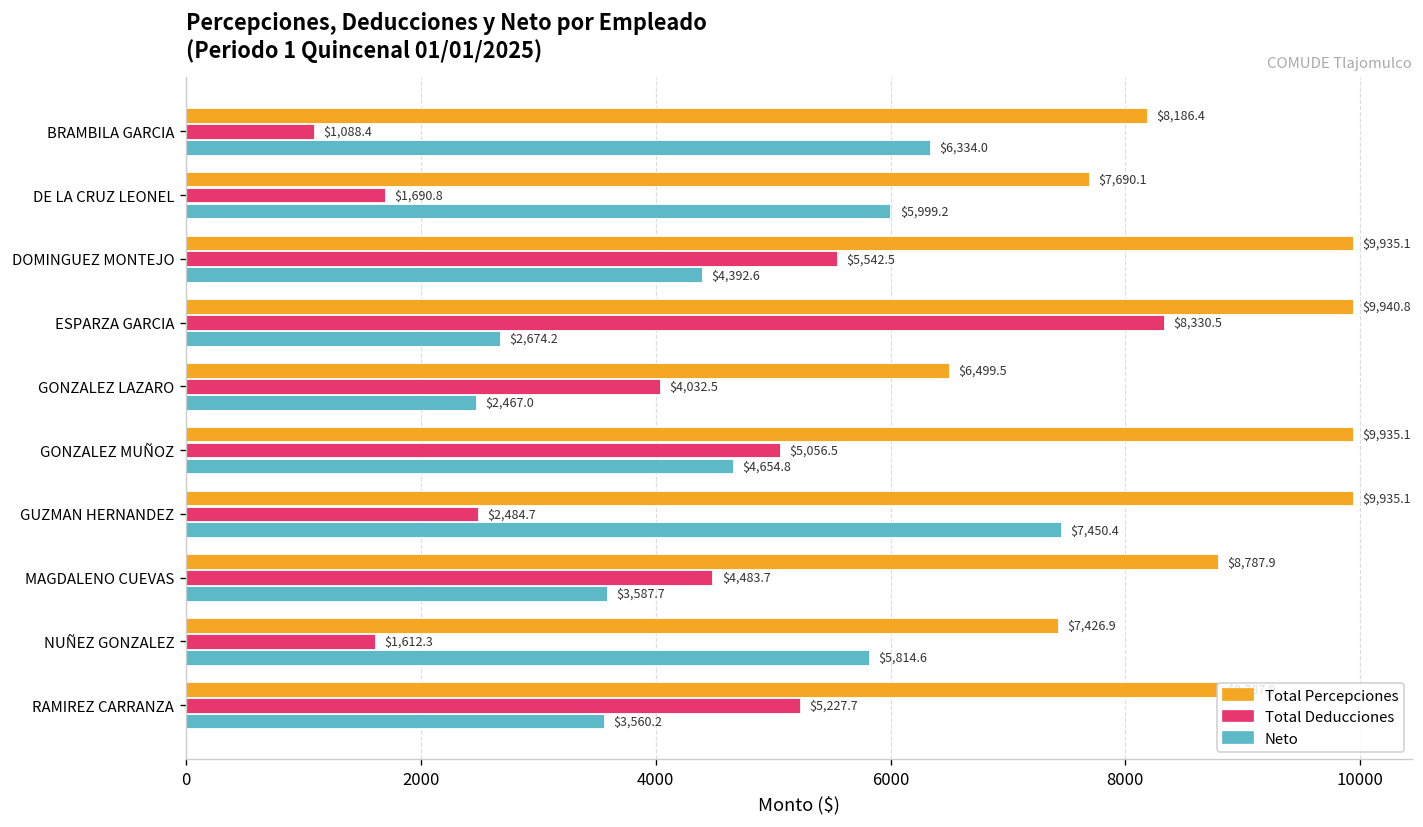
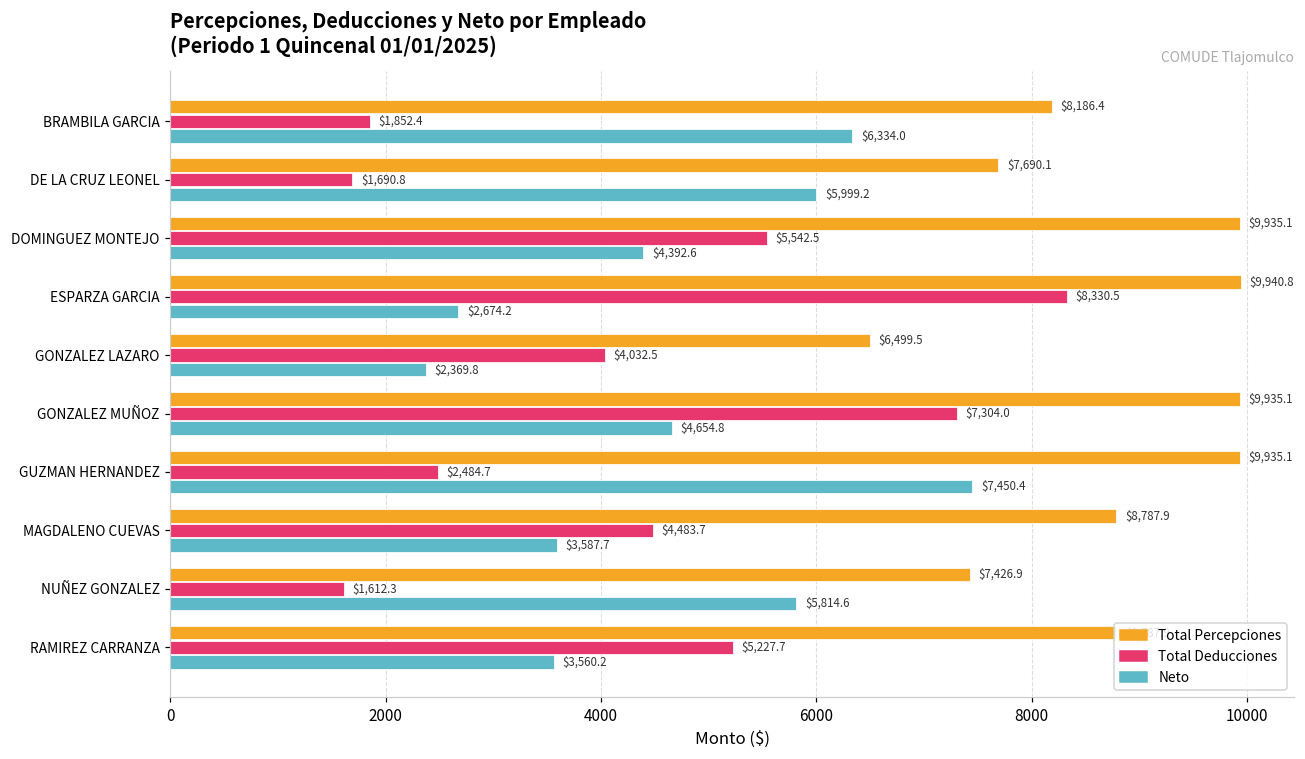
  {
    "Total Percepciones": {
      "BRAMBILA GARCIA": "$8,186.4",
      "DE LA CRUZ LEONEL": "$7,690.1",
      "DOMINGUEZ MONTEJO": "$9,935.1",
      "ESPARZA GARCIA": "$9,940.8",
      "GONZALEZ LAZARO": "$6,499.5",
      "GONZALEZ MUÑOZ": "$9,935.1",
      "GUZMAN HERNANDEZ": "$9,935.1",
      "MAGDALENO CUEVAS": "$8,787.9",
      "NUÑEZ GONZALEZ": "$7,426.9"
    },
    "Total Deducciones": {
-     "BRAMBILA GARCIA": "$1,088.4",
+     "BRAMBILA GARCIA": "$1,852.4",
      "DE LA CRUZ LEONEL": "$1,690.8",
      "DOMINGUEZ MONTEJO": "$5,542.5",
      "ESPARZA GARCIA": "$8,330.5",
      "GONZALEZ LAZARO": "$4,032.5",
-     "GONZALEZ MUÑOZ": "$5,056.5",
+     "GONZALEZ MUÑOZ": "$7,304.0",
      "GUZMAN HERNANDEZ": "$2,484.7",
      "MAGDALENO CUEVAS": "$4,483.7",
      "NUÑEZ GONZALEZ": "$1,612.3",
      "RAMIREZ CARRANZA": "$5,227.7"
    },
    "Neto": {
      "BRAMBILA GARCIA": "$6,334.0",
      "DE LA CRUZ LEONEL": "$5,999.2",
      "DOMINGUEZ MONTEJO": "$4,392.6",
      "ESPARZA GARCIA": "$2,674.2",
-     "GONZALEZ LAZARO": "$2,467.0",
+     "GONZALEZ LAZARO": "$2,369.8",
      "GONZALEZ MUÑOZ": "$4,654.8",
      "GUZMAN HERNANDEZ": "$7,450.4",
      "MAGDALENO CUEVAS": "$3,587.7",
      "NUÑEZ GONZALEZ": "$5,814.6",
      "RAMIREZ CARRANZA": "$3,560.2"
    }
  }
